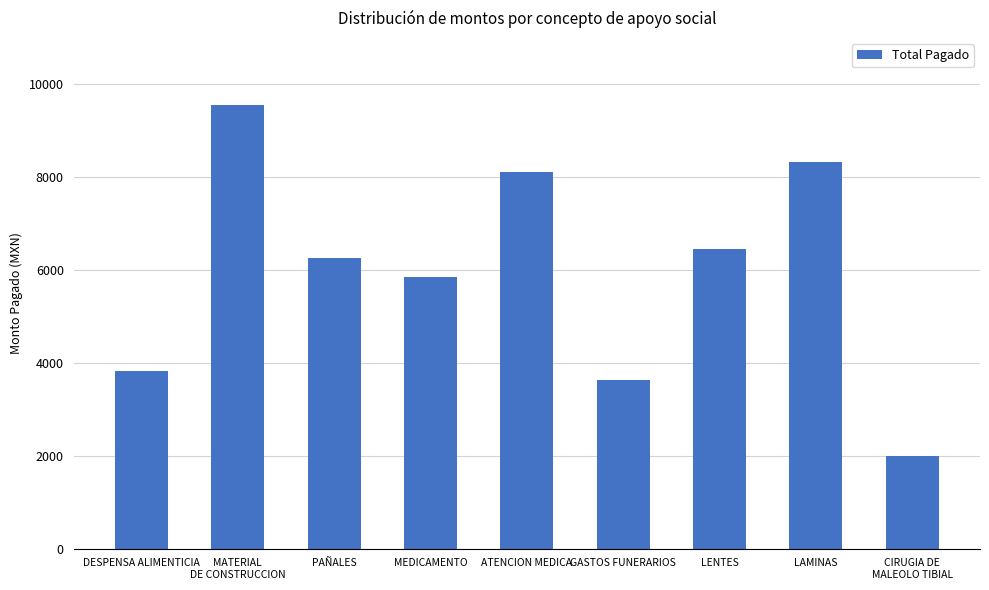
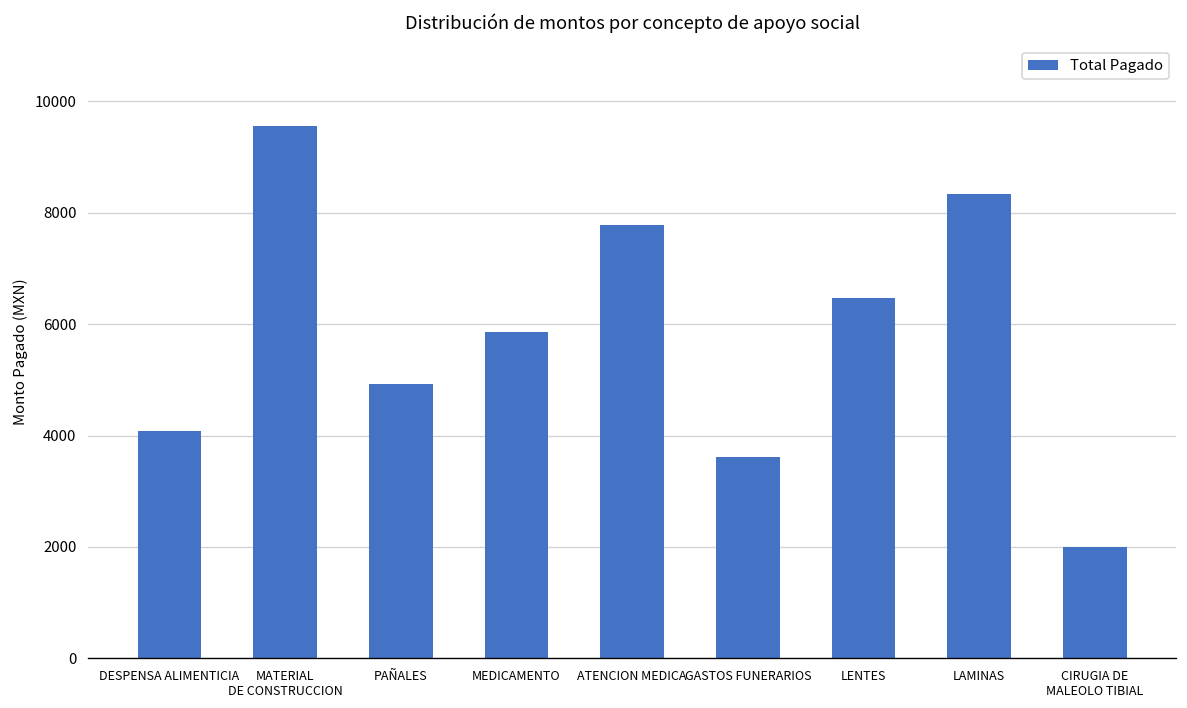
  {
-   "DESPENSA ALIMENTICIA": 3800,
+   "DESPENSA ALIMENTICIA": 4100,
    "MATERIAL DE CONSTRUCCION": 9600,
-   "PAÑALES": 6300,
+   "PAÑALES": 4900,
    "MEDICAMENTO": 5900,
-   "ATENCION MEDICA": 8100,
+   "ATENCION MEDICA": 7800,
    "GASTOS FUNERARIOS": 3600,
    "LENTES": 6500,
    "LAMINAS": 8300,
    "CIRUGIA DE MALEOLO TIBIAL": 2000
  }
